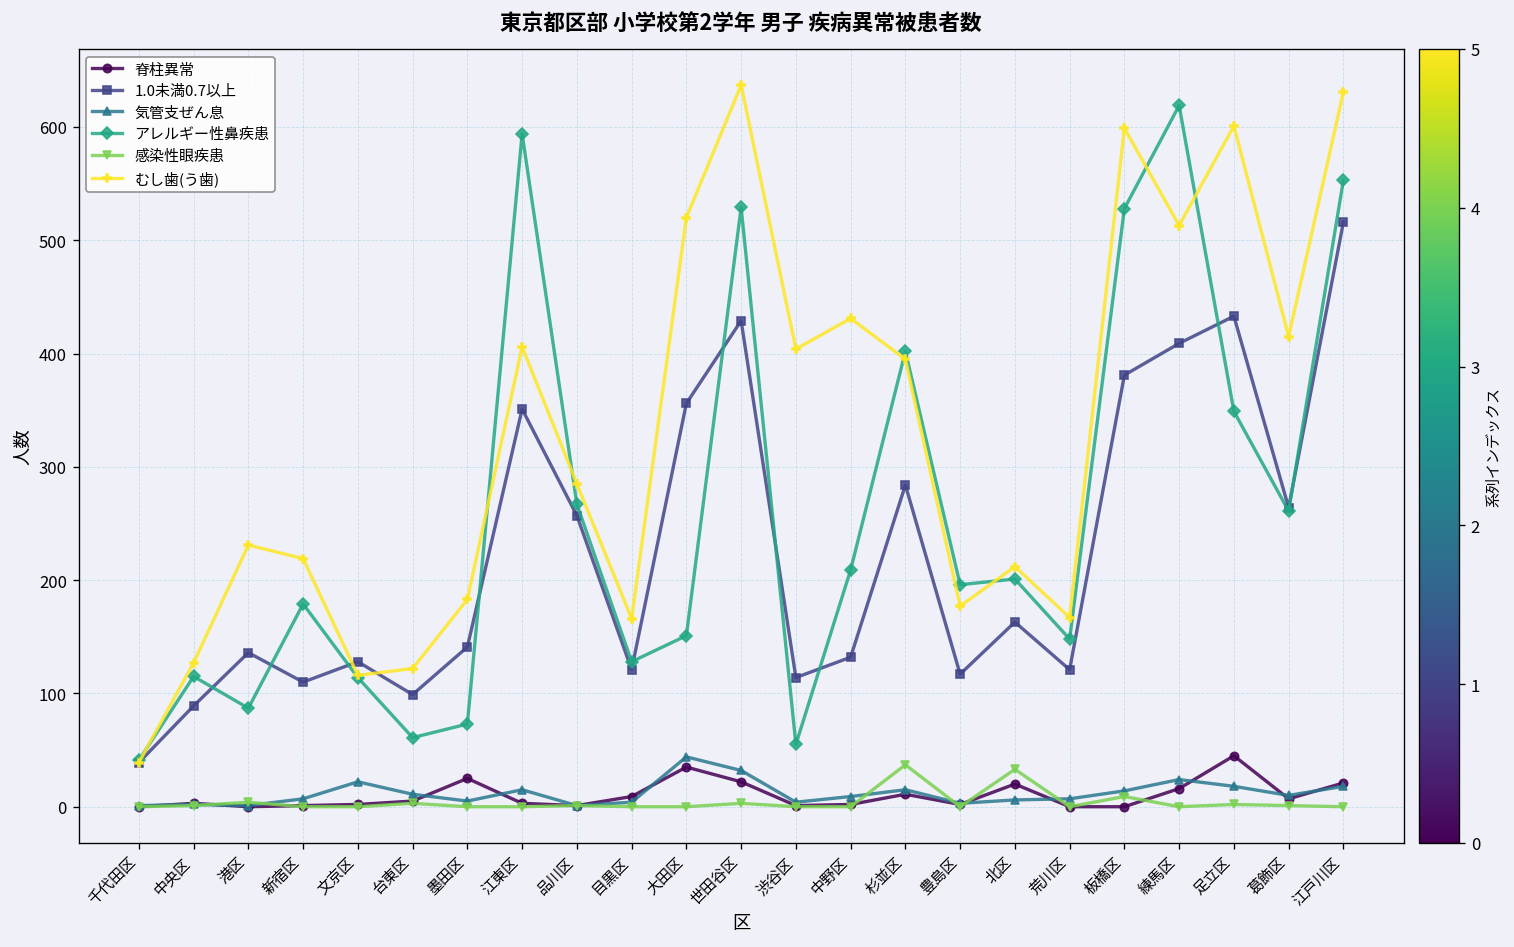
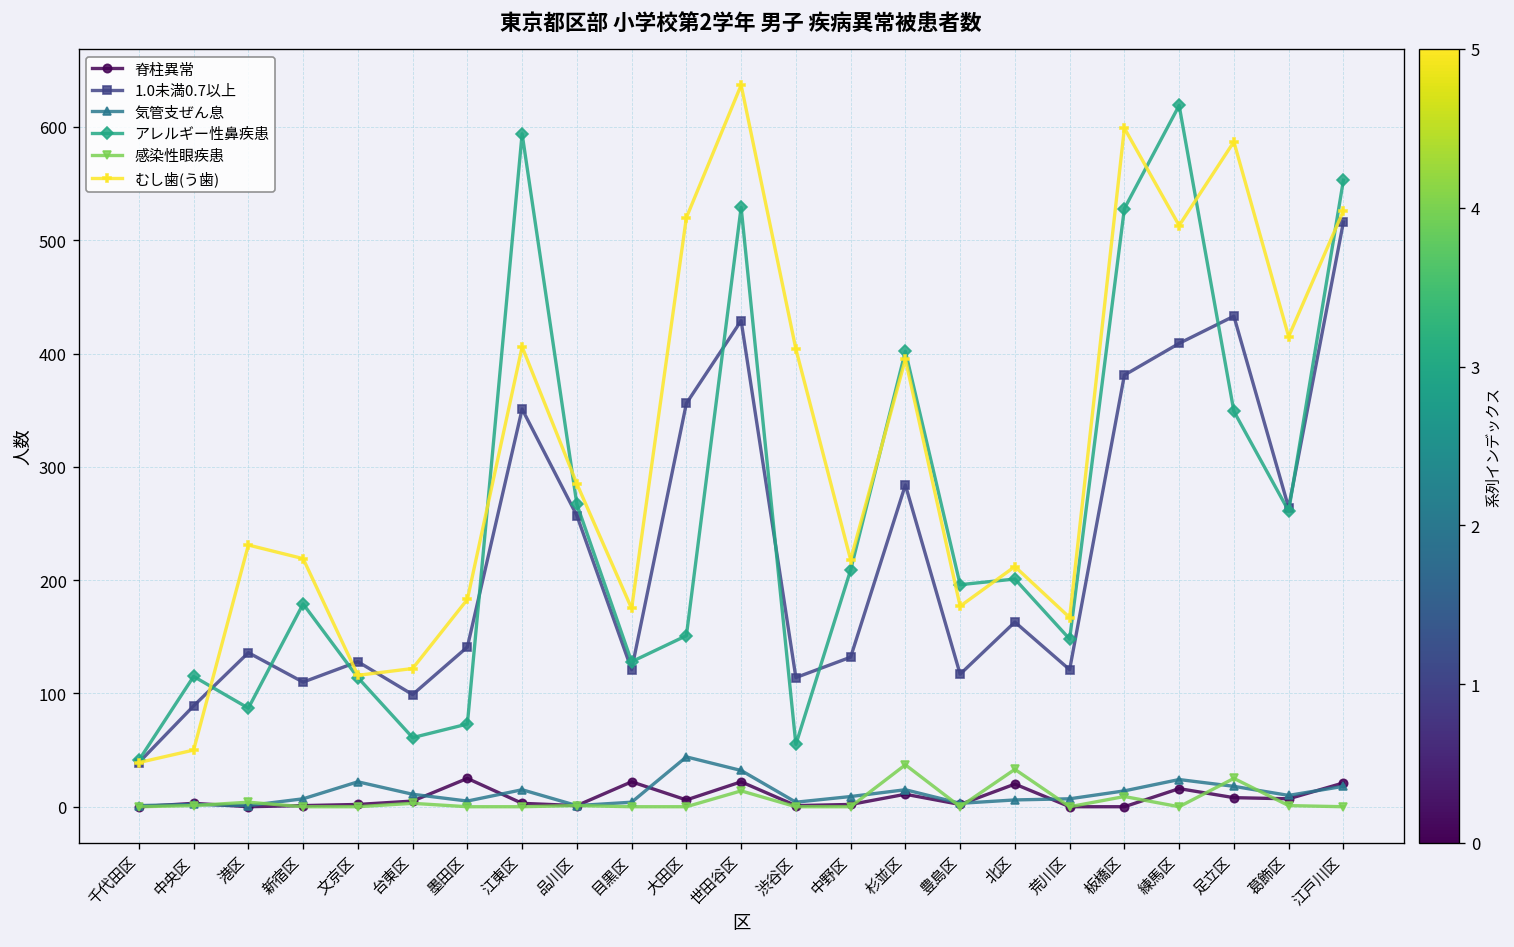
  {
    "脊柱異常": {
      "墨田区": 30,
      "江東区": 0,
-     "目黒区": 10,
-     "大田区": 40,
+     "目黒区": 20,
+     "大田区": 10,
      "世田谷区": 20,
      "杉並区": 10,
      "北区": 20,
      "板橋区": 0,
      "練馬区": 20,
-     "足立区": 50,
+     "足立区": 10,
      "葛飾区": 10,
      "江戸川区": 20
    },
    "感染性眼疾患": {
      "港区": 0,
      "墨田区": 0,
      "江東区": 0,
      "目黒区": 0,
      "大田区": 0,
-     "世田谷区": 0,
+     "世田谷区": 10,
      "杉並区": 40,
      "北区": 30,
      "板橋区": 10,
      "練馬区": 0,
-     "足立区": 0,
+     "足立区": 30,
      "葛飾区": 0,
      "江戸川区": 0
    },
    "むし歯(う歯)": {
-     "中央区": 130,
+     "中央区": 50,
      "港区": 230,
      "新宿区": 220,
      "台東区": 120,
      "墨田区": 180,
      "江東区": 410,
      "品川区": 290,
-     "目黒区": 170,
+     "目黒区": 180,
      "大田区": 520,
      "世田谷区": 640,
      "渋谷区": 400,
-     "中野区": 430,
+     "中野区": 220,
      "杉並区": 400,
      "豊島区": 180,
      "北区": 210,
      "荒川区": 170,
      "板橋区": 600,
      "練馬区": 510,
-     "足立区": 600,
+     "足立区": 590,
      "葛飾区": 420,
-     "江戸川区": 630
+     "江戸川区": 530
    }
  }
